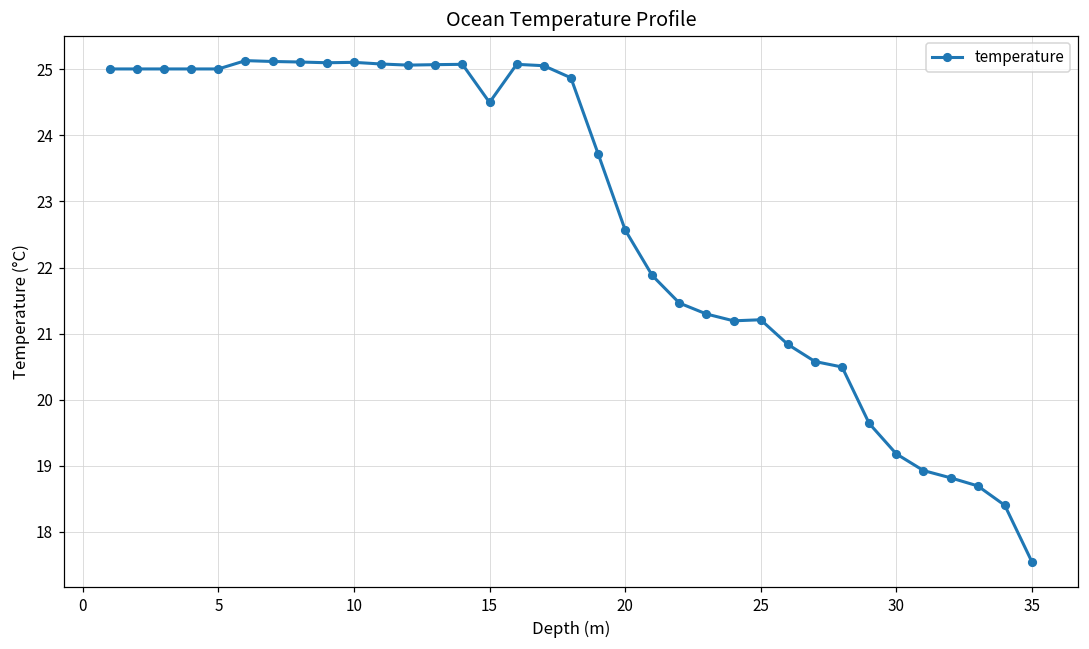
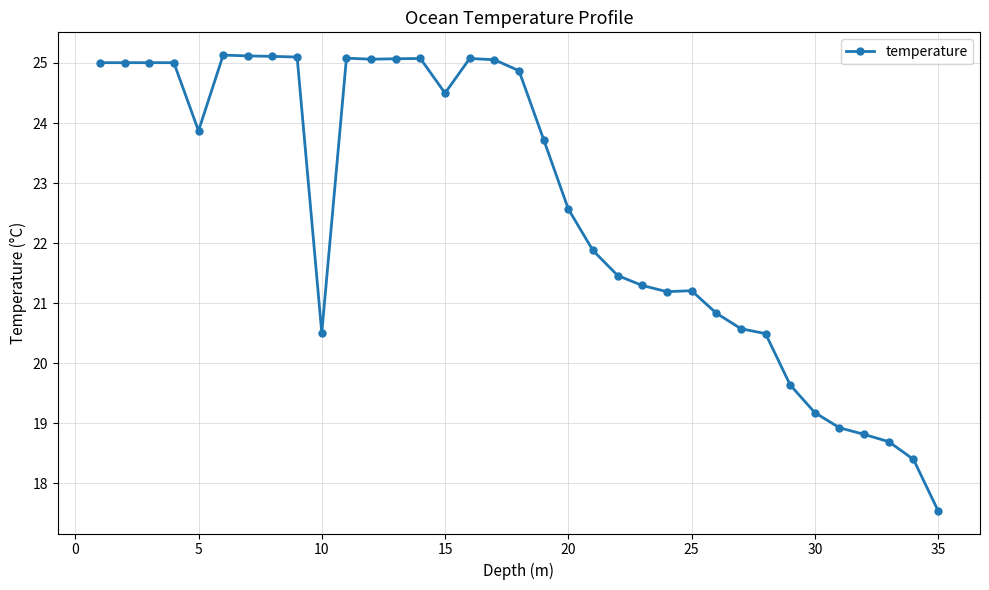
  {
-   "5": 25.0,
-   "10": 25.1,
+   "5": 23.9,
+   "10": 20.5,
    "15": 24.5,
    "20": 22.6,
    "25": 21.2,
    "30": 19.2,
    "35": 17.5
  }
